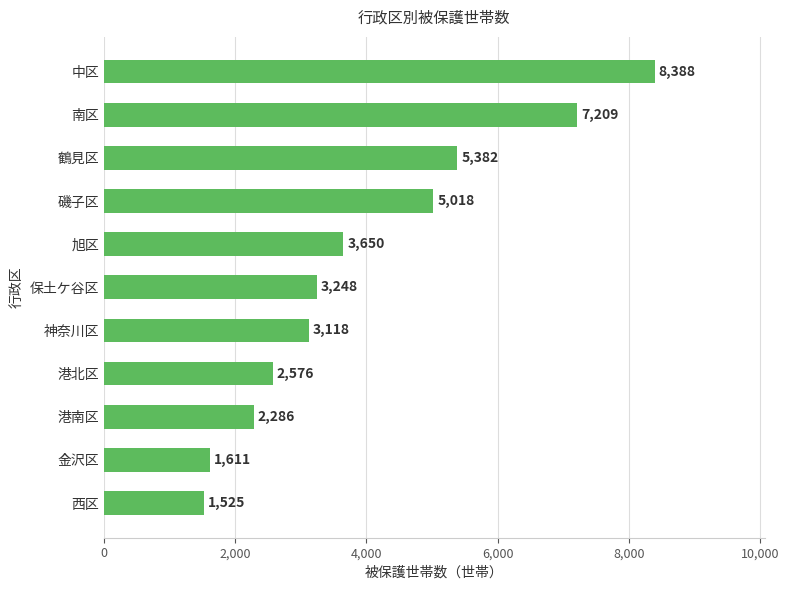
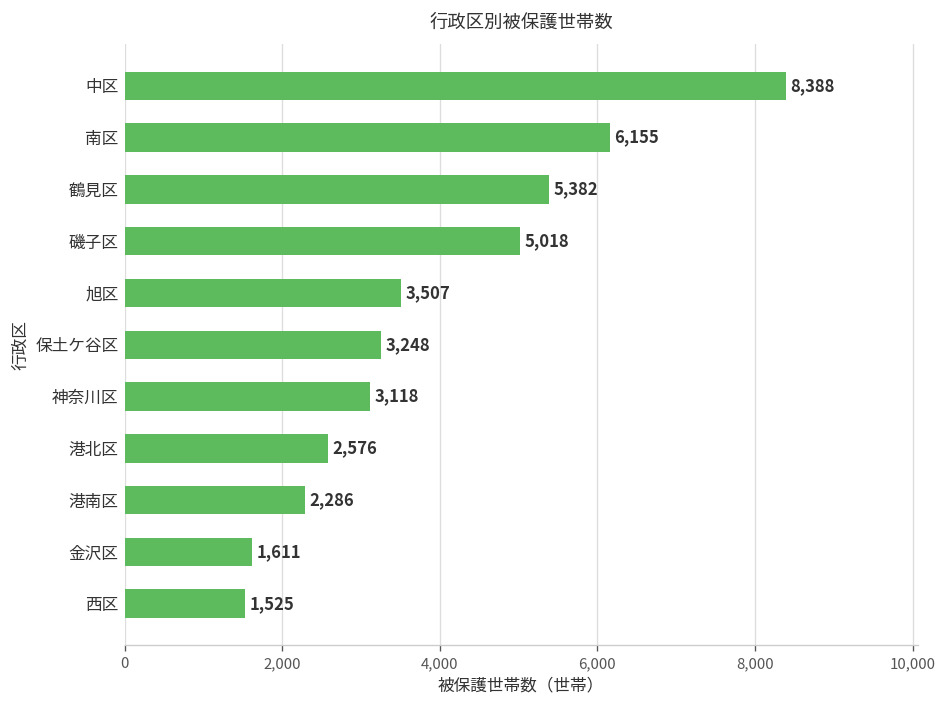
  {
    "中区": "8,388",
-   "南区": "7,209",
+   "南区": "6,155",
    "鶴見区": "5,382",
    "磯子区": "5,018",
-   "旭区": "3,650",
+   "旭区": "3,507",
    "保土ケ谷区": "3,248",
    "神奈川区": "3,118",
    "港北区": "2,576",
    "港南区": "2,286",
    "金沢区": "1,611",
    "西区": "1,525"
  }
